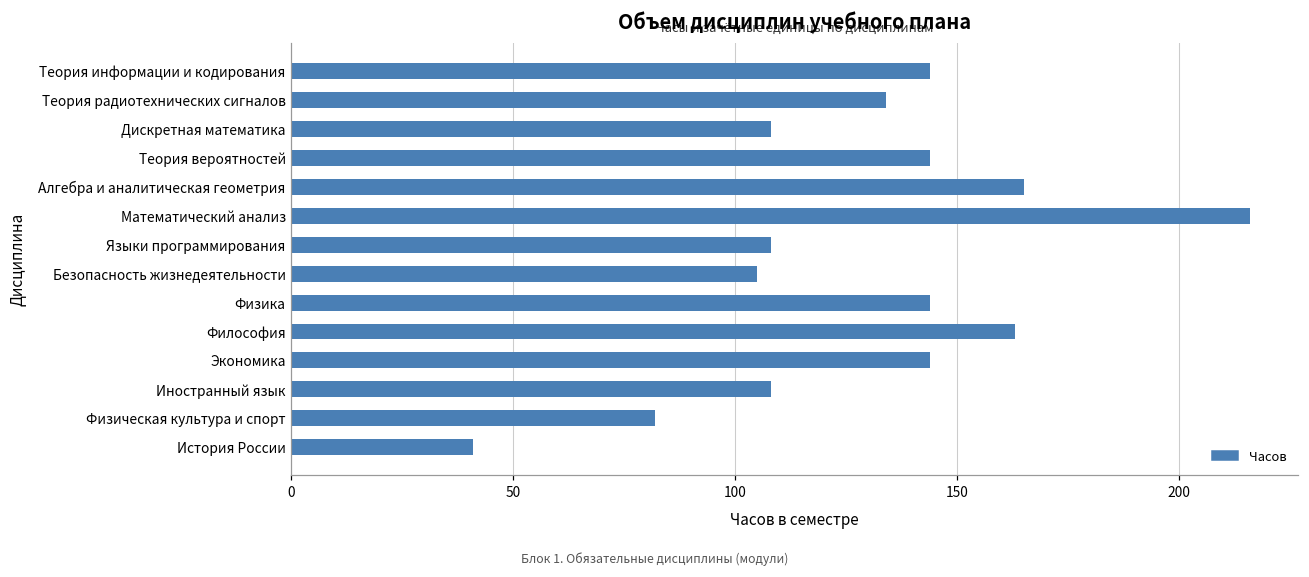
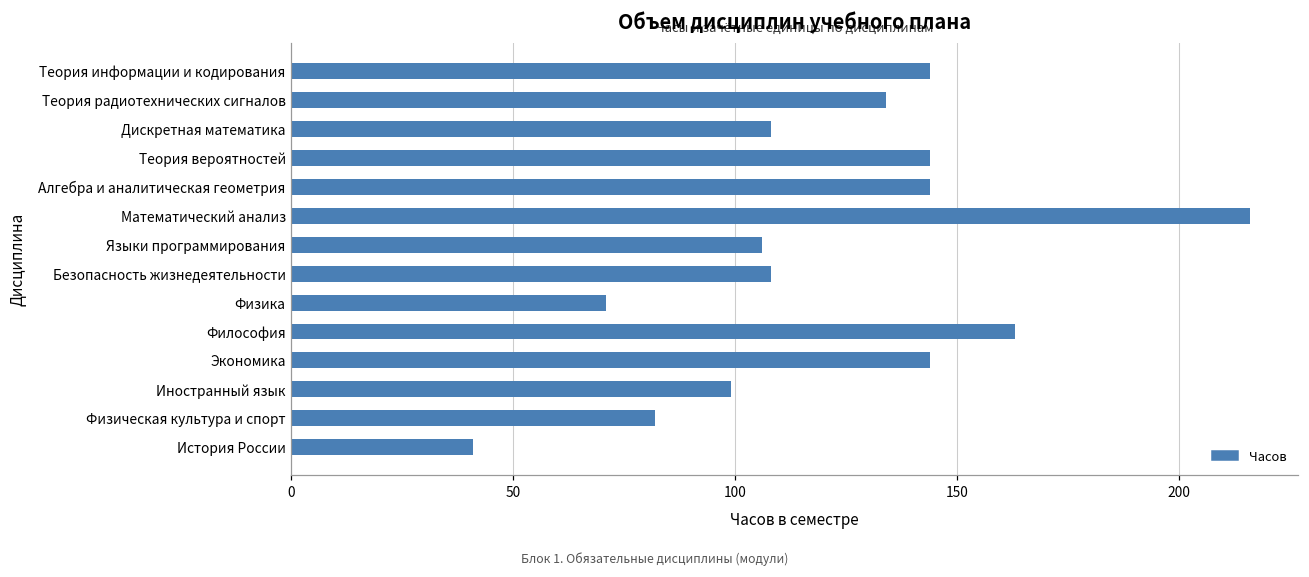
  {
    "Теория информации и кодирования": 144,
    "Теория радиотехнических сигналов": 134,
    "Дискретная математика": 108,
    "Теория вероятностей": 144,
-   "Алгебра и аналитическая геометрия": 165,
+   "Алгебра и аналитическая геометрия": 144,
    "Математический анализ": 216,
-   "Языки программирования": 108,
-   "Безопасность жизнедеятельности": 105,
-   "Физика": 144,
+   "Языки программирования": 106,
+   "Безопасность жизнедеятельности": 108,
+   "Физика": 71,
    "Философия": 163,
    "Экономика": 144,
-   "Иностранный язык": 108,
+   "Иностранный язык": 99,
    "Физическая культура и спорт": 82,
    "История России": 41
  }
